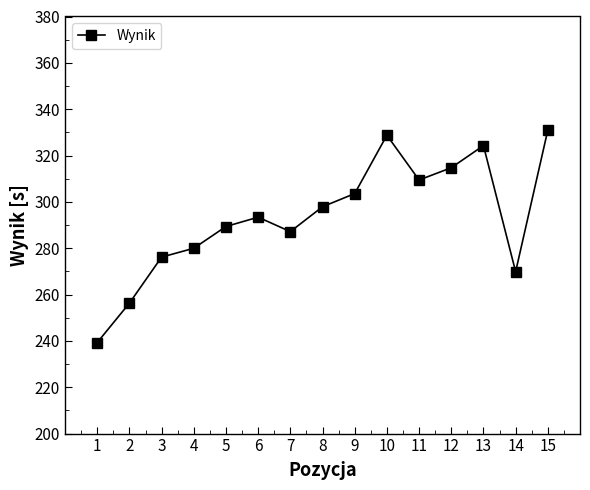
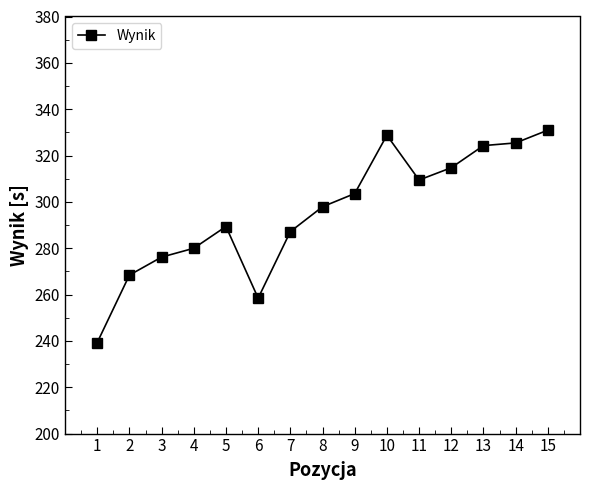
  {
    "1": 239,
-   "2": 256,
+   "2": 268,
    "3": 276,
    "4": 280,
    "5": 289,
-   "6": 293,
+   "6": 258,
    "7": 287,
    "8": 298,
    "9": 304,
    "10": 329,
    "11": 309,
    "12": 315,
    "13": 324,
-   "14": 270,
+   "14": 325,
    "15": 331
  }
